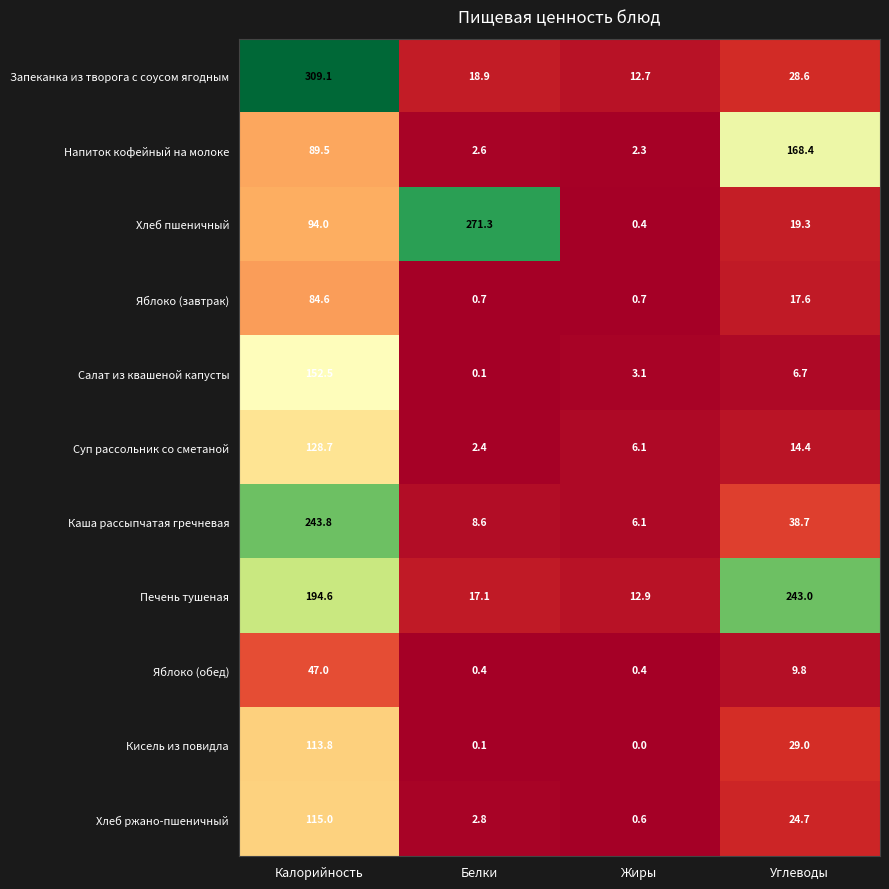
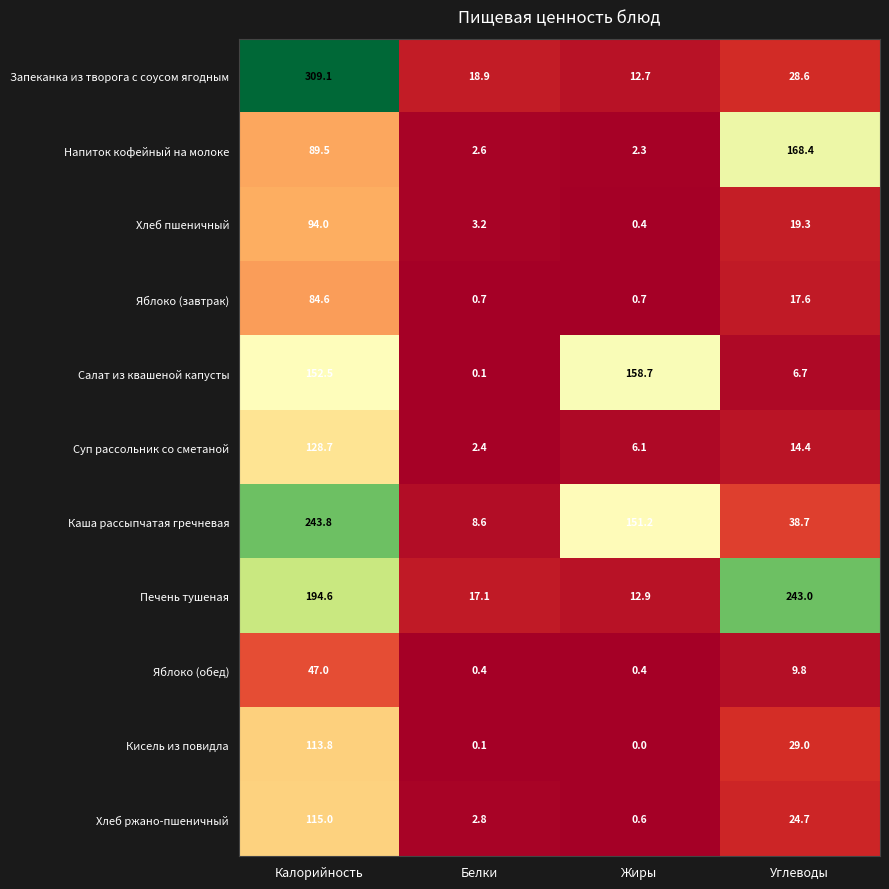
  {
    "Запеканка из творога с соусом ягодным": {
      "Калорийность": 309.1,
      "Белки": 18.9,
      "Жиры": 12.7,
      "Углеводы": 28.6
    },
    "Напиток кофейный на молоке": {
      "Калорийность": 89.5,
      "Белки": 2.6,
      "Жиры": 2.3,
      "Углеводы": 168.4
    },
    "Хлеб пшеничный": {
      "Калорийность": 94.0,
-     "Белки": 271.3,
+     "Белки": 3.2,
      "Жиры": 0.4,
      "Углеводы": 19.3
    },
    "Яблоко (завтрак)": {
      "Калорийность": 84.6,
      "Белки": 0.7,
      "Жиры": 0.7,
      "Углеводы": 17.6
    },
    "Салат из квашеной капусты": {
      "Калорийность": 152.5,
      "Белки": 0.1,
-     "Жиры": 3.1,
+     "Жиры": 158.7,
      "Углеводы": 6.7
    },
    "Суп рассольник со сметаной": {
      "Калорийность": 128.7,
      "Белки": 2.4,
      "Жиры": 6.1,
      "Углеводы": 14.4
    },
    "Каша рассыпчатая гречневая": {
      "Калорийность": 243.8,
      "Белки": 8.6,
-     "Жиры": 6.1,
+     "Жиры": 151.2,
      "Углеводы": 38.7
    },
    "Печень тушеная": {
      "Калорийность": 194.6,
      "Белки": 17.1,
      "Жиры": 12.9,
      "Углеводы": 243.0
    },
    "Яблоко (обед)": {
      "Калорийность": 47.0,
      "Белки": 0.4,
      "Жиры": 0.4,
      "Углеводы": 9.8
    },
    "Кисель из повидла": {
      "Калорийность": 113.8,
      "Белки": 0.1,
      "Жиры": 0.0,
      "Углеводы": 29.0
    },
    "Хлеб ржано-пшеничный": {
      "Калорийность": 115.0,
      "Белки": 2.8,
      "Жиры": 0.6,
      "Углеводы": 24.7
    }
  }
